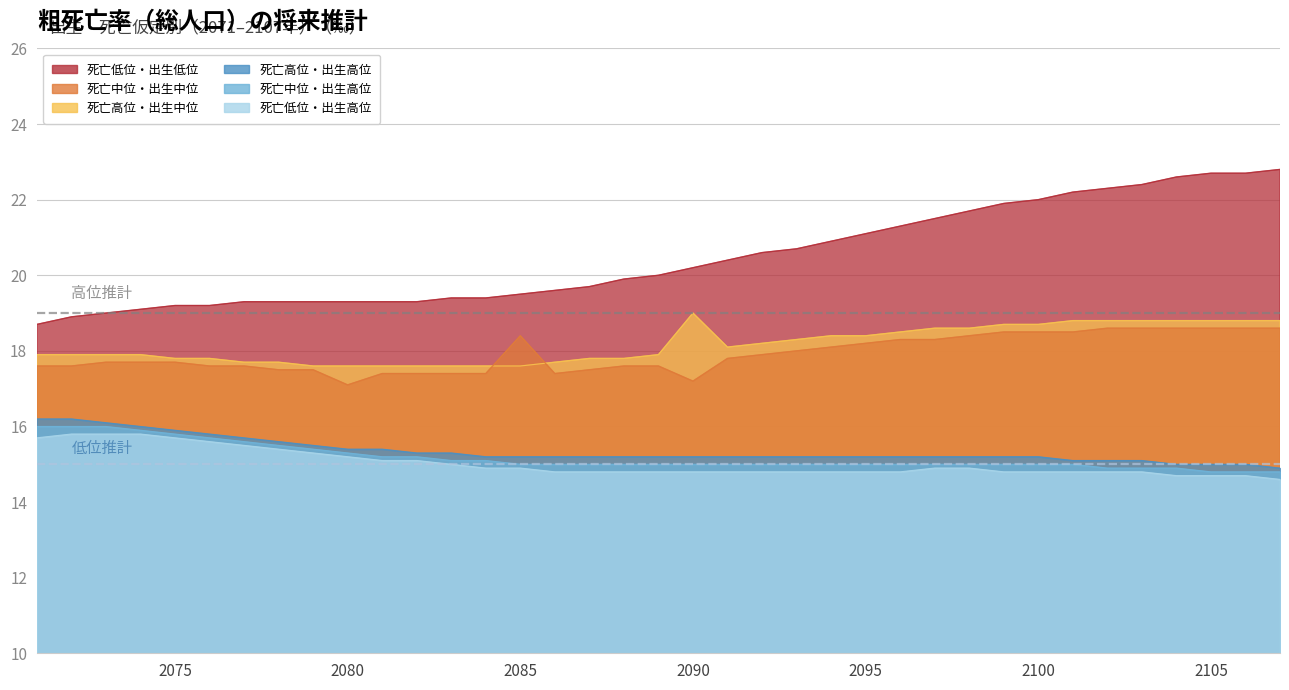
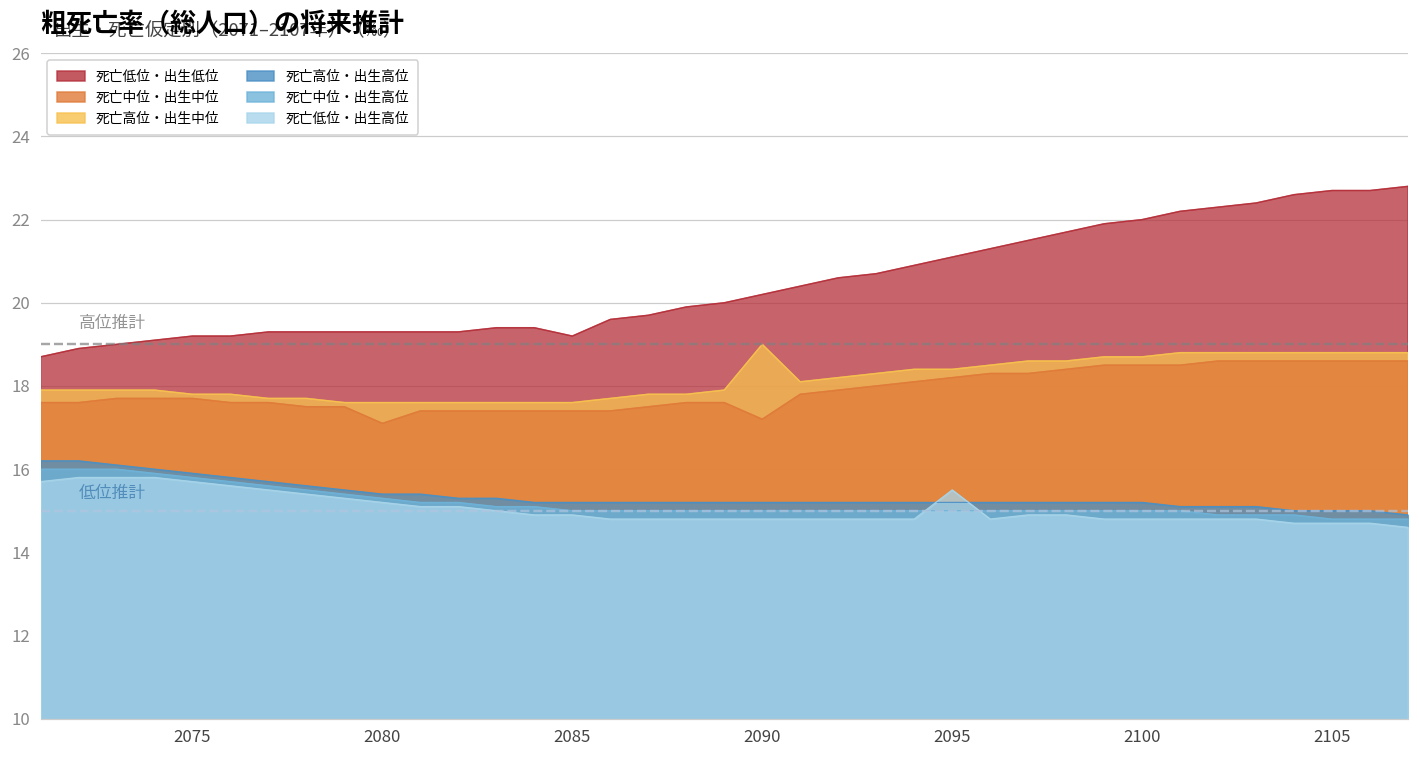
  {
    "死亡低位・出生低位": {
      "2075": 19.2,
      "2080": 19.3,
-     "2085": 19.5,
+     "2085": 19.2,
      "2090": 20.2,
      "2095": 21.1,
      "2100": 22.0,
      "2105": 22.7
    },
    "死亡高位・出生中位": {
      "2075": 17.8,
      "2080": 17.6,
      "2085": 17.6,
      "2090": 19.0,
      "2095": 18.4,
      "2100": 18.7,
      "2105": 18.8
    },
    "死亡中位・出生中位": {
      "2075": 17.7,
      "2080": 17.1,
-     "2085": 18.4,
+     "2085": 17.4,
      "2090": 17.2,
      "2095": 18.2,
      "2100": 18.5,
      "2105": 18.6
    },
    "死亡低位・出生高位": {
      "2075": 15.7,
      "2080": 15.2,
      "2085": 14.9,
      "2090": 14.8,
-     "2095": 14.8,
+     "2095": 15.5,
      "2100": 14.8,
      "2105": 14.7
    }
  }
